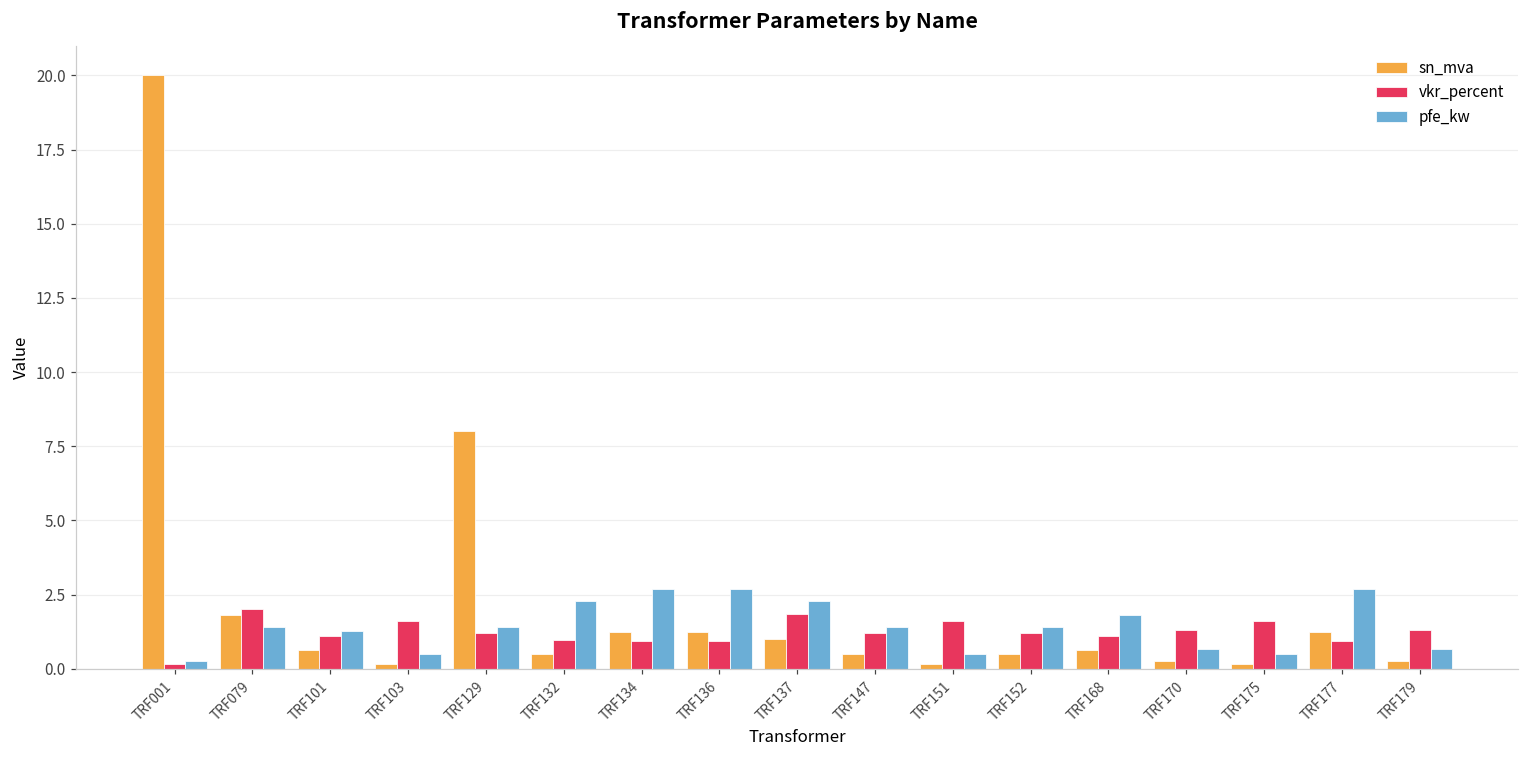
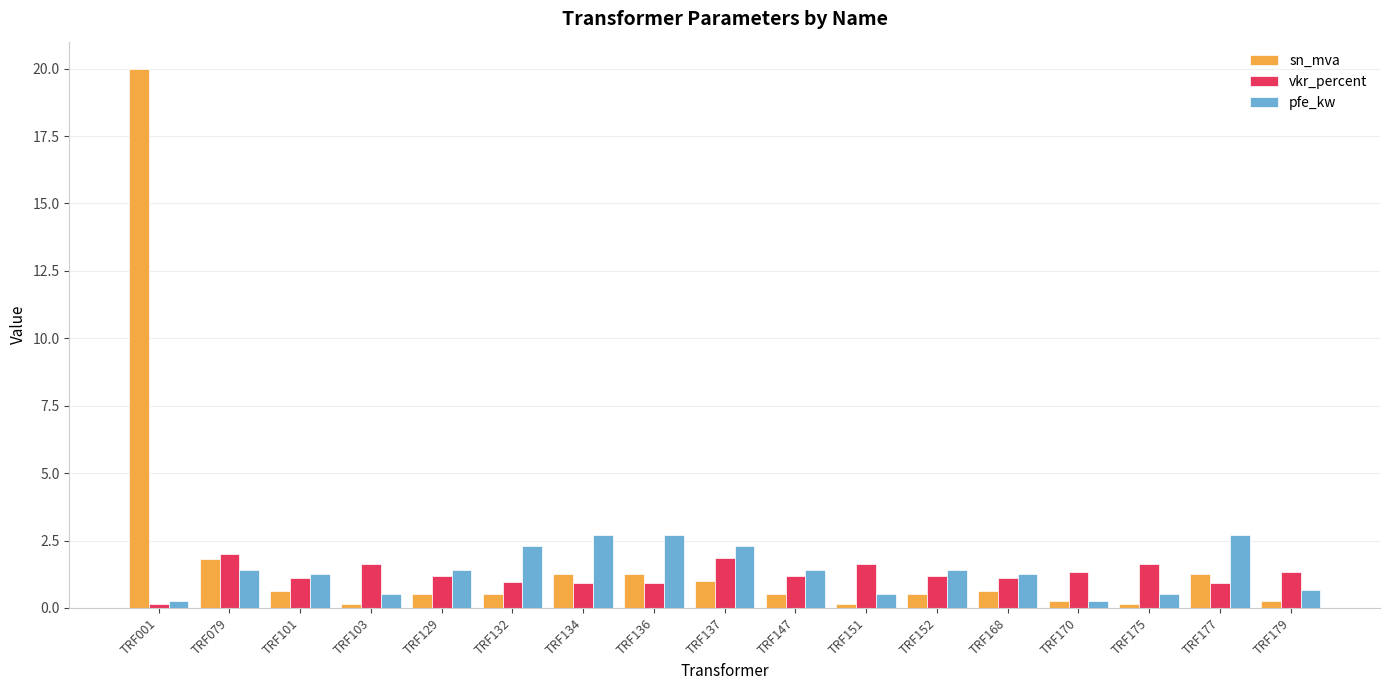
  {
    "sn_mva": {
      "TRF001": 20.0,
      "TRF079": 1.8,
      "TRF101": 0.6,
      "TRF103": 0.2,
-     "TRF129": 8.0,
+     "TRF129": 0.5,
      "TRF132": 0.5,
      "TRF134": 1.3,
      "TRF136": 1.3,
      "TRF137": 1.0,
      "TRF147": 0.5,
      "TRF151": 0.2,
      "TRF152": 0.5,
      "TRF168": 0.6,
      "TRF170": 0.3,
      "TRF175": 0.2,
      "TRF177": 1.3,
      "TRF179": 0.3
    },
    "vkr_percent": {
      "TRF001": 0.1,
      "TRF079": 2.0,
      "TRF101": 1.1,
      "TRF103": 1.6,
      "TRF129": 1.2,
      "TRF132": 1.0,
      "TRF134": 0.9,
      "TRF136": 0.9,
      "TRF137": 1.9,
      "TRF147": 1.2,
      "TRF151": 1.6,
      "TRF152": 1.2,
      "TRF168": 1.1,
      "TRF170": 1.3,
      "TRF175": 1.6,
      "TRF177": 0.9,
      "TRF179": 1.3
    },
    "pfe_kw": {
      "TRF001": 0.3,
      "TRF079": 1.4,
      "TRF101": 1.3,
      "TRF103": 0.5,
      "TRF129": 1.4,
      "TRF132": 2.3,
      "TRF134": 2.7,
      "TRF136": 2.7,
      "TRF137": 2.3,
      "TRF147": 1.4,
      "TRF151": 0.5,
      "TRF152": 1.4,
-     "TRF168": 1.8,
-     "TRF170": 0.7,
+     "TRF168": 1.3,
+     "TRF170": 0.3,
      "TRF175": 0.5,
      "TRF177": 2.7,
      "TRF179": 0.7
    }
  }
